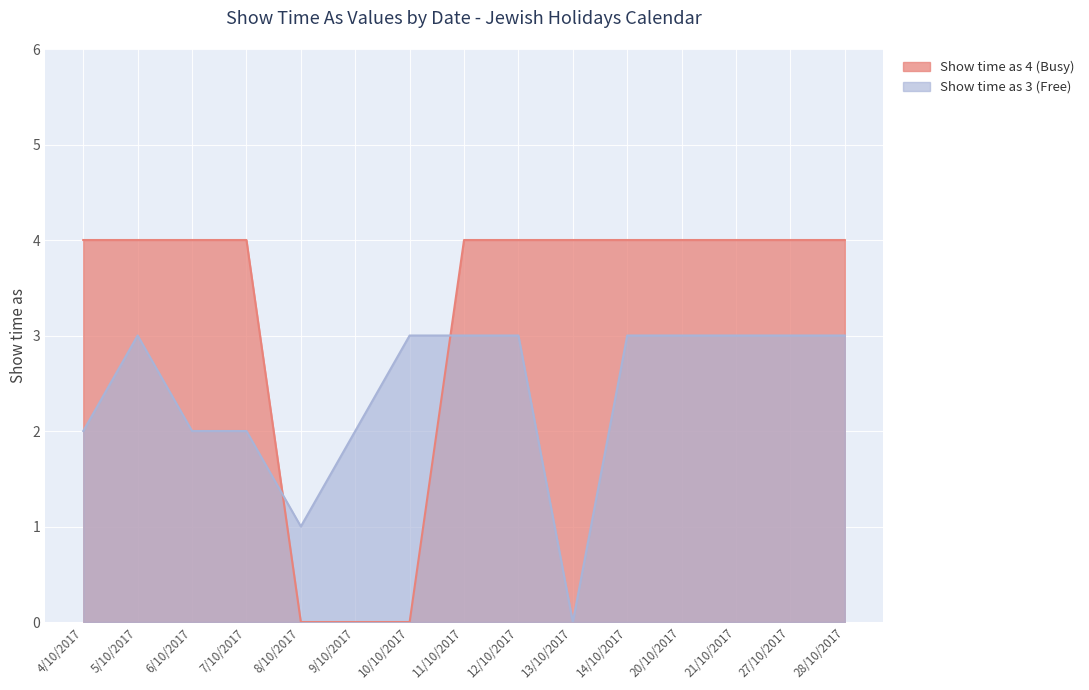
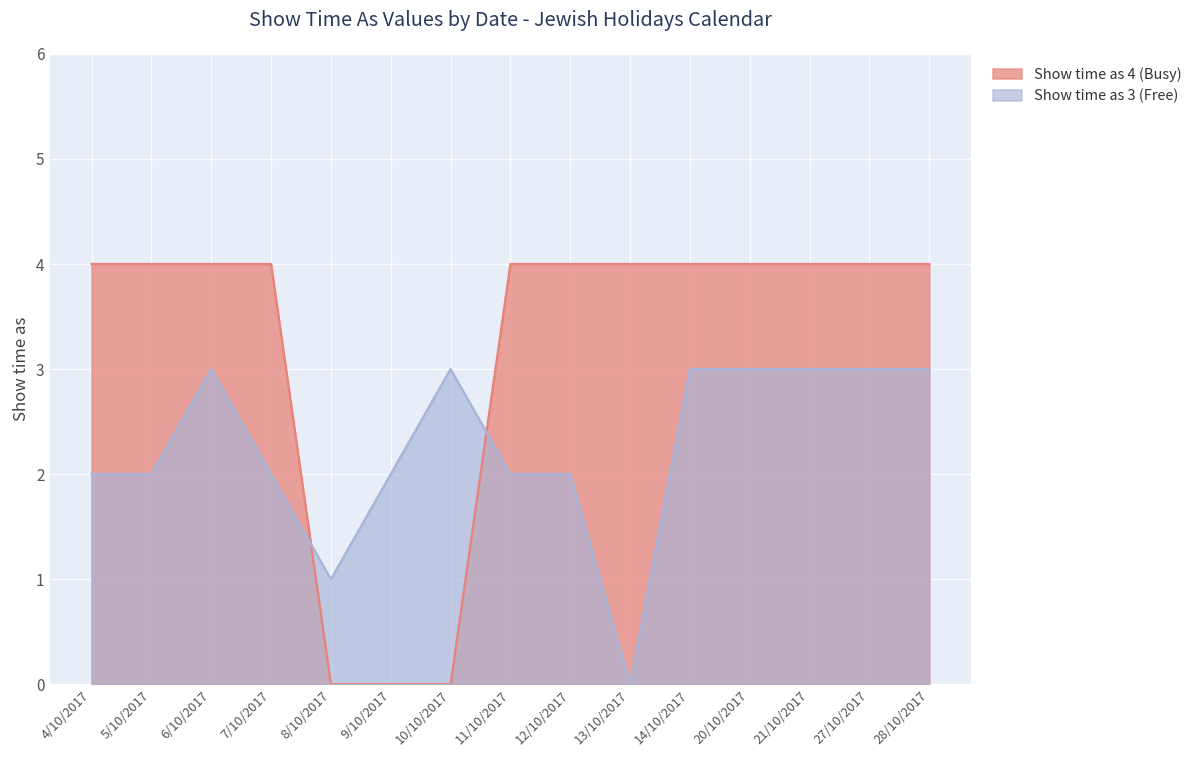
  {
    "Show time as 4 (Busy)": {
      "4/10/2017": 4,
      "5/10/2017": 4,
      "6/10/2017": 4,
      "7/10/2017": 4,
      "8/10/2017": 0,
      "9/10/2017": 0,
      "10/10/2017": 0,
      "11/10/2017": 4,
      "12/10/2017": 4,
      "13/10/2017": 4,
      "14/10/2017": 4,
      "20/10/2017": 4,
      "21/10/2017": 4,
      "27/10/2017": 4,
      "28/10/2017": 4
    },
    "Show time as 3 (Free)": {
      "4/10/2017": 2,
-     "5/10/2017": 3,
-     "6/10/2017": 2,
+     "5/10/2017": 2,
+     "6/10/2017": 3,
      "7/10/2017": 2,
      "8/10/2017": 1,
      "9/10/2017": 2,
      "10/10/2017": 3,
-     "11/10/2017": 3,
-     "12/10/2017": 3,
+     "11/10/2017": 2,
+     "12/10/2017": 2,
      "13/10/2017": 0,
      "14/10/2017": 3,
      "20/10/2017": 3,
      "21/10/2017": 3,
      "27/10/2017": 3,
      "28/10/2017": 3
    }
  }
